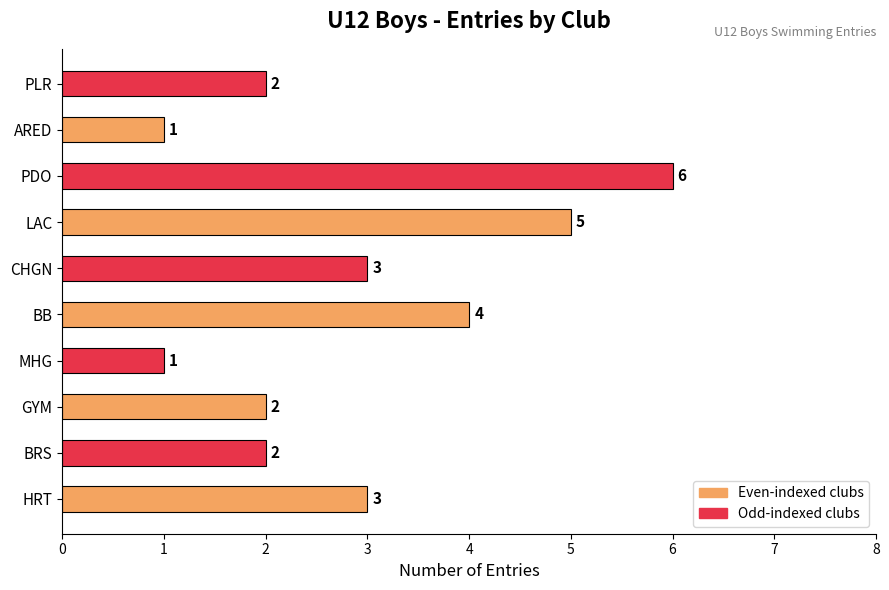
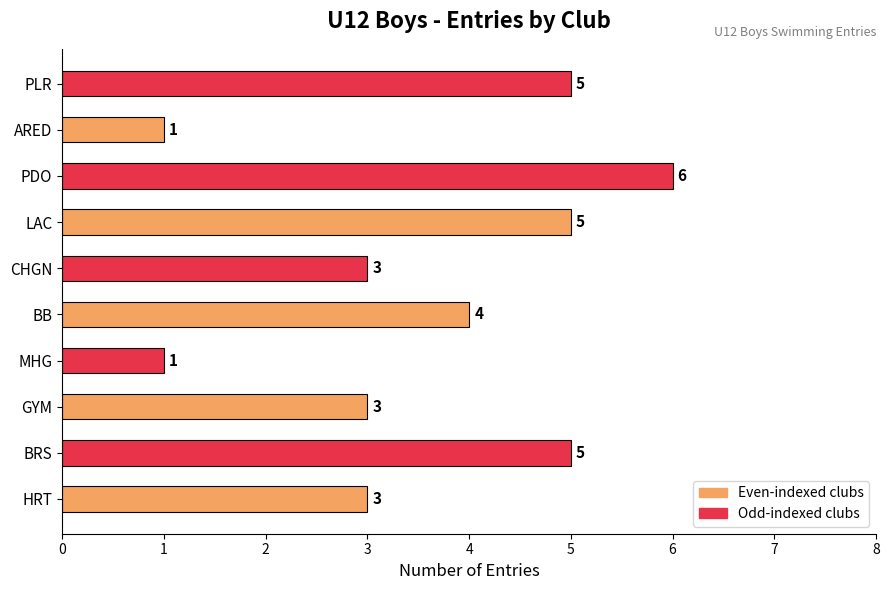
  {
-   "PLR": 2,
+   "PLR": 5,
    "ARED": 1,
    "PDO": 6,
    "LAC": 5,
    "CHGN": 3,
    "BB": 4,
    "MHG": 1,
-   "GYM": 2,
-   "BRS": 2,
+   "GYM": 3,
+   "BRS": 5,
    "HRT": 3
  }
